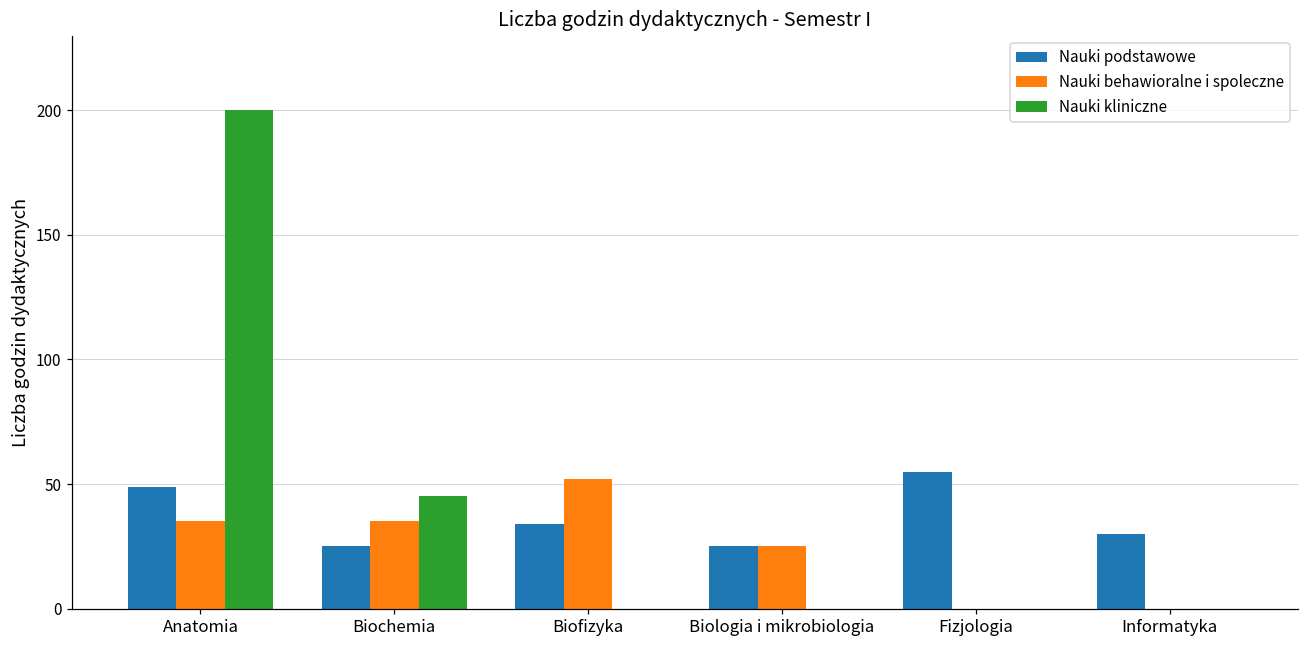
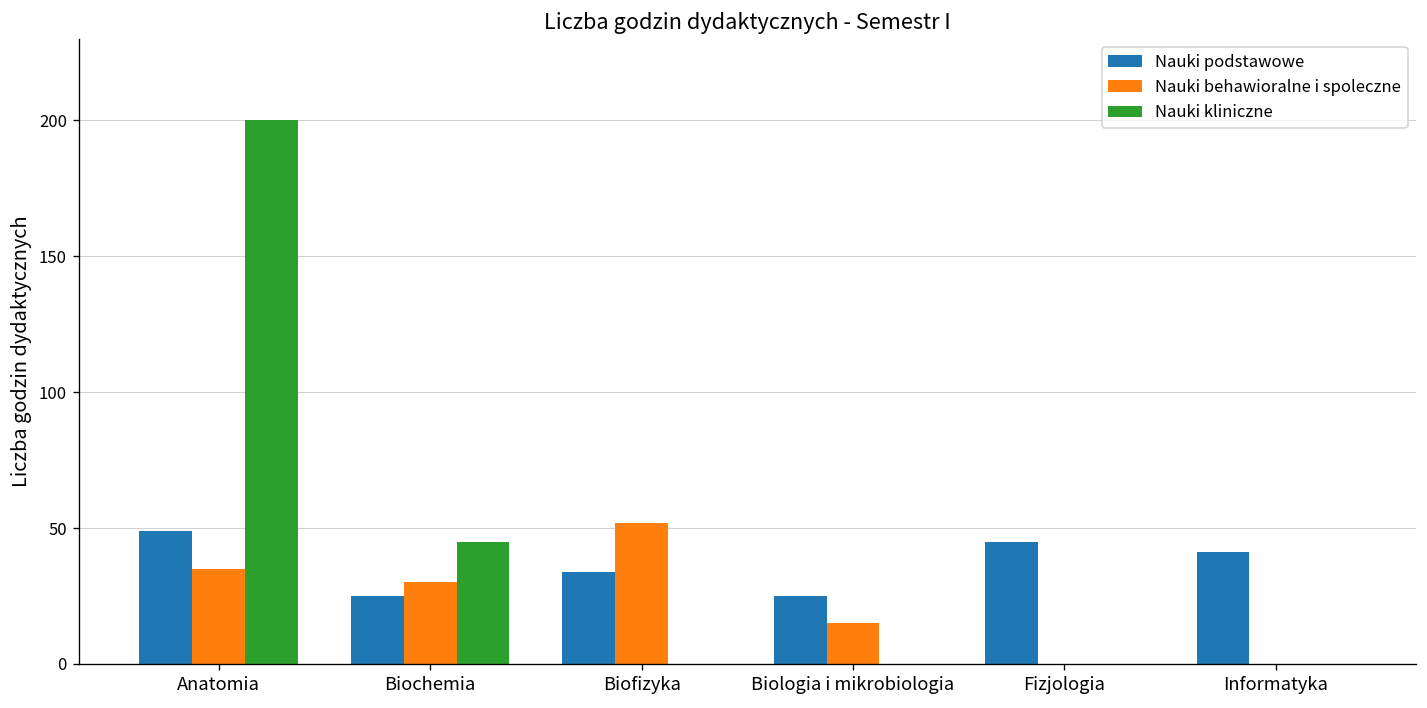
  {
    "Nauki podstawowe": {
      "Anatomia": 49,
      "Biochemia": 25,
      "Biofizyka": 34,
      "Biologia i mikrobiologia": 25,
-     "Fizjologia": 55,
-     "Informatyka": 30
+     "Fizjologia": 45,
+     "Informatyka": 41
    },
    "Nauki behawioralne i spoleczne": {
      "Anatomia": 35,
-     "Biochemia": 35,
+     "Biochemia": 30,
      "Biofizyka": 52,
-     "Biologia i mikrobiologia": 25,
+     "Biologia i mikrobiologia": 15,
      "Fizjologia": 0,
      "Informatyka": 0
    },
    "Nauki kliniczne": {
      "Anatomia": 200,
      "Biochemia": 45,
      "Biofizyka": 0,
      "Biologia i mikrobiologia": 0,
      "Fizjologia": 0,
      "Informatyka": 0
    }
  }
